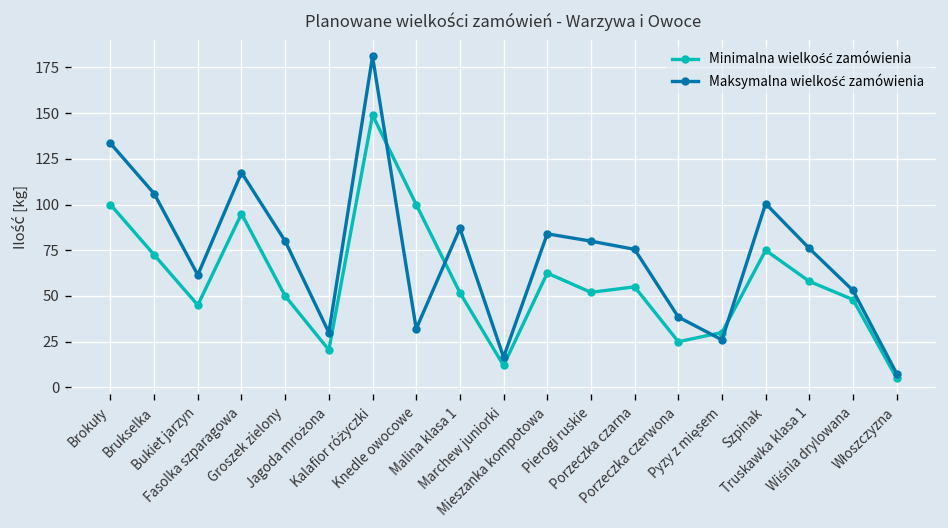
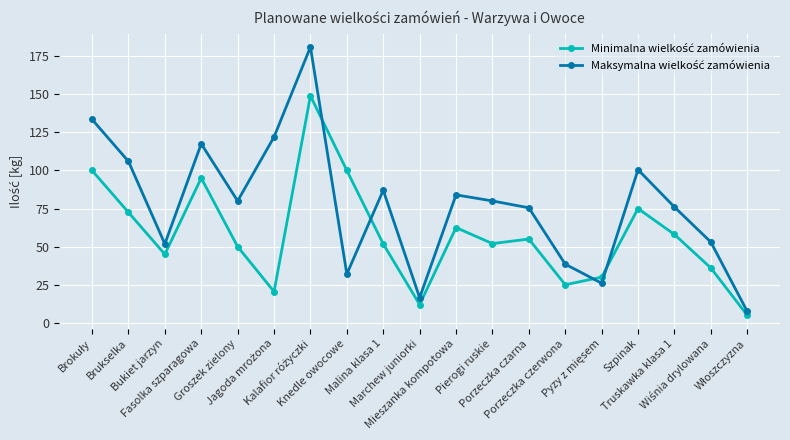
  {
    "Minimalna wielkość zamówienia": {
      "Brokuły": 100,
      "Brukselka": 73,
      "Bukiet jarzyn": 45,
      "Fasolka szparagowa": 95,
      "Groszek zielony": 50,
      "Jagoda mrożona": 21,
      "Kalafior różyczki": 149,
      "Knedle owocowe": 100,
      "Malina klasa 1": 52,
      "Marchew juniorki": 12,
      "Mieszanka kompotowa": 63,
      "Pierogi ruskie": 52,
      "Porzeczka czarna": 55,
      "Porzeczka czerwona": 25,
      "Pyzy z mięsem": 30,
      "Szpinak": 75,
      "Truskawka klasa 1": 58,
-     "Wiśnia drylowana": 48,
+     "Wiśnia drylowana": 36,
      "Włoszczyzna": 5
    },
    "Maksymalna wielkość zamówienia": {
      "Brokuły": 134,
      "Brukselka": 106,
-     "Bukiet jarzyn": 62,
+     "Bukiet jarzyn": 52,
      "Fasolka szparagowa": 118,
      "Groszek zielony": 80,
-     "Jagoda mrożona": 30,
+     "Jagoda mrożona": 122,
      "Kalafior różyczki": 181,
      "Knedle owocowe": 32,
      "Malina klasa 1": 87,
      "Marchew juniorki": 17,
      "Mieszanka kompotowa": 84,
      "Pierogi ruskie": 80,
      "Porzeczka czarna": 76,
      "Porzeczka czerwona": 39,
      "Pyzy z mięsem": 26,
      "Szpinak": 101,
      "Truskawka klasa 1": 76,
      "Wiśnia drylowana": 53,
      "Włoszczyzna": 8
    }
  }
